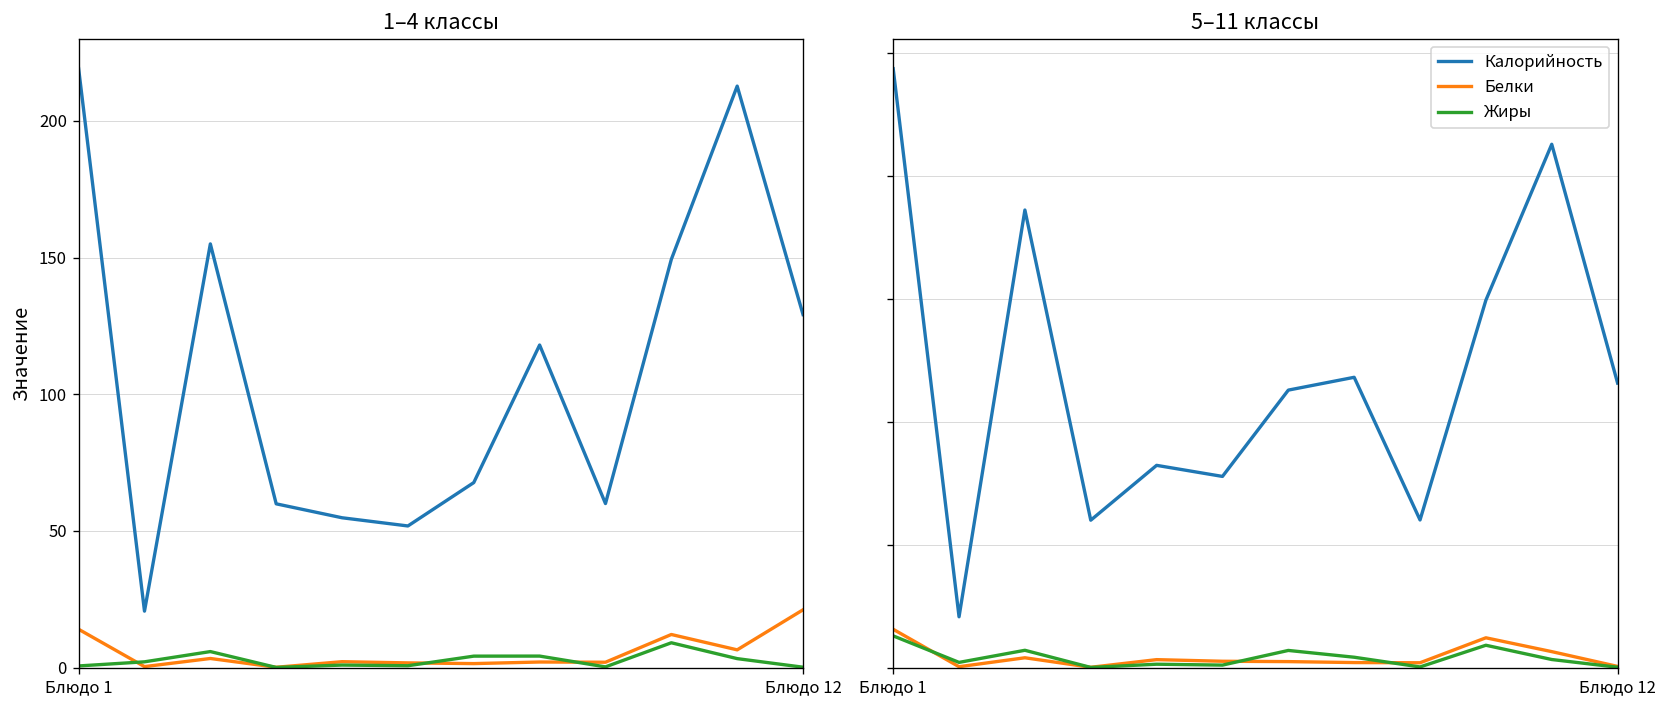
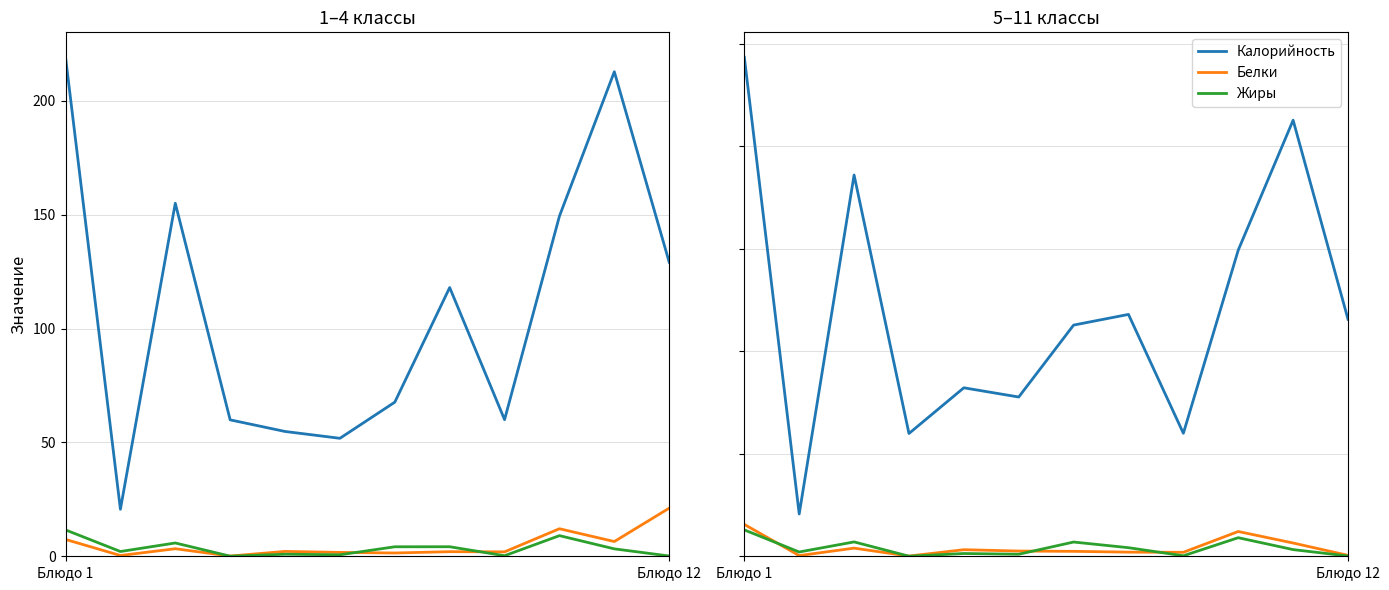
  {
    "1–4 классы": {
      "Калорийность": {
        "Блюдо 1": 219,
        "Блюдо 12": 129
      },
      "Белки": {
-       "Блюдо 1": 14,
+       "Блюдо 1": 7,
        "Блюдо 12": 21
      },
      "Жиры": {
-       "Блюдо 1": 1,
+       "Блюдо 1": 12,
        "Блюдо 12": 0
      }
    }
  }
